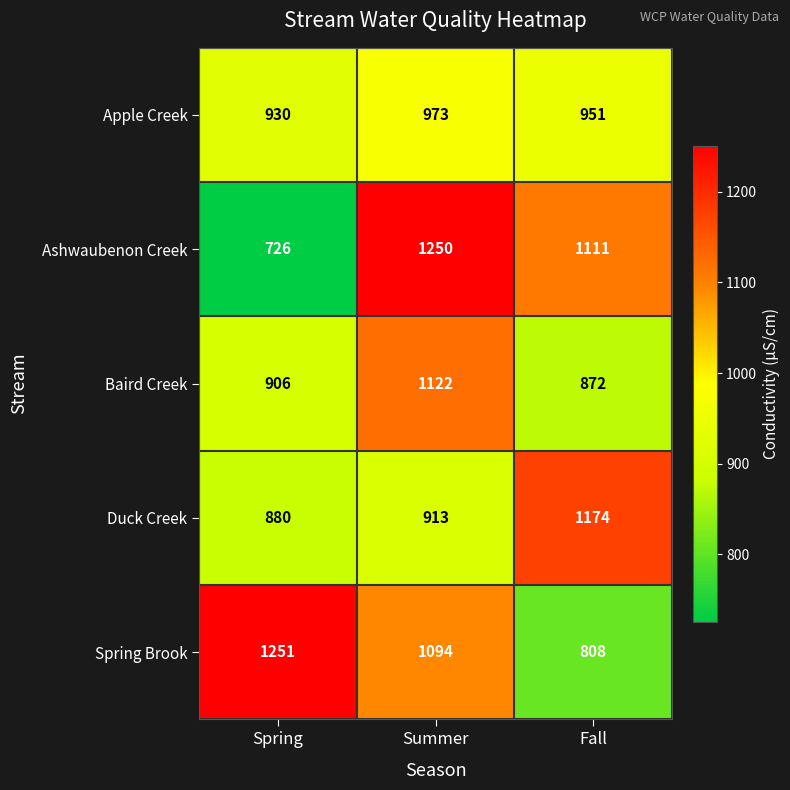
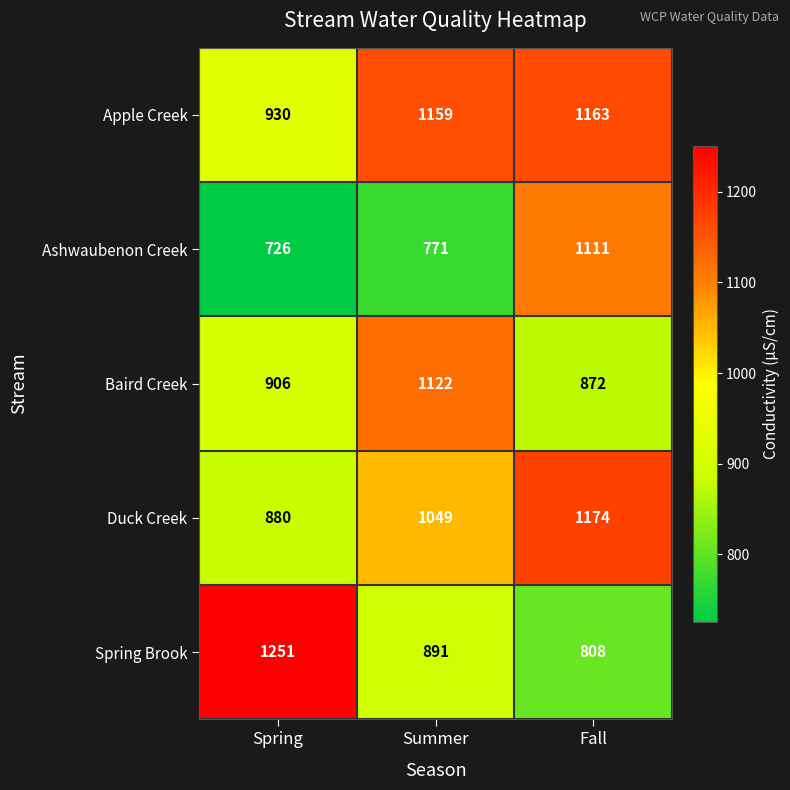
  {
    "Apple Creek": {
      "Spring": 930,
-     "Summer": 973,
-     "Fall": 951
+     "Summer": 1159,
+     "Fall": 1163
    },
    "Ashwaubenon Creek": {
      "Spring": 726,
-     "Summer": 1250,
+     "Summer": 771,
      "Fall": 1111
    },
    "Baird Creek": {
      "Spring": 906,
      "Summer": 1122,
      "Fall": 872
    },
    "Duck Creek": {
      "Spring": 880,
-     "Summer": 913,
+     "Summer": 1049,
      "Fall": 1174
    },
    "Spring Brook": {
      "Spring": 1251,
-     "Summer": 1094,
+     "Summer": 891,
      "Fall": 808
    }
  }
